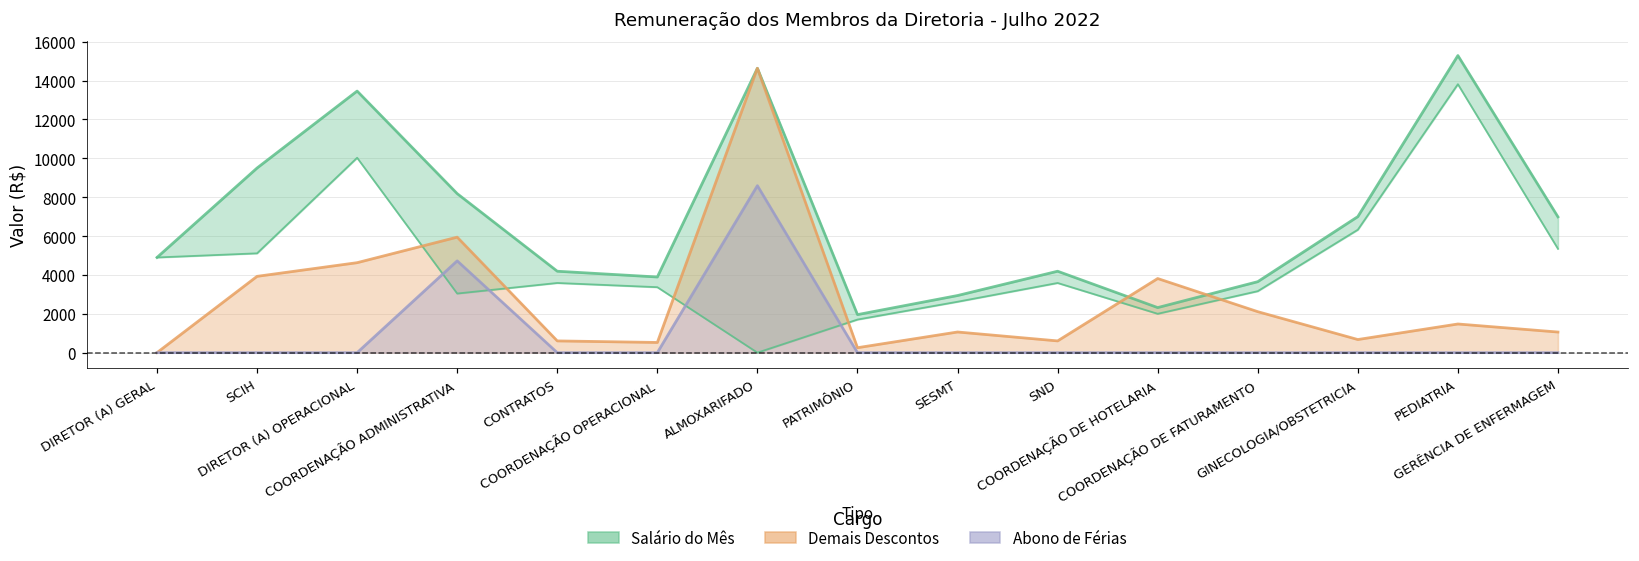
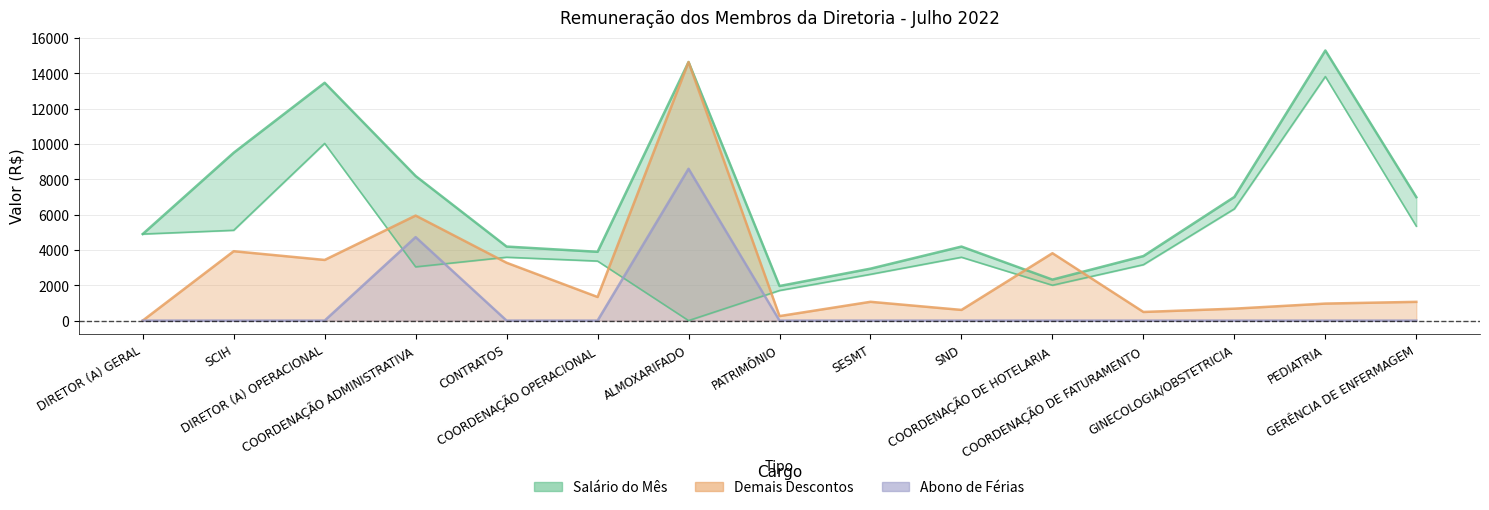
  {
    "Demais Descontos": {
      "SCIH": 3900,
-     "DIRETOR (A) OPERACIONAL": 4600,
+     "DIRETOR (A) OPERACIONAL": 3400,
      "COORDENAÇÃO ADMINISTRATIVA": 5900,
-     "CONTRATOS": 600,
-     "COORDENAÇÃO OPERACIONAL": 500,
+     "CONTRATOS": 3300,
+     "COORDENAÇÃO OPERACIONAL": 1300,
      "PATRIMÔNIO": 300,
      "SESMT": 1100,
      "SND": 600,
      "COORDENAÇÃO DE HOTELARIA": 3800,
-     "COORDENAÇÃO DE FATURAMENTO": 2100,
+     "COORDENAÇÃO DE FATURAMENTO": 500,
      "GINECOLOGIA/OBSTETRICIA": 700,
-     "PEDIATRIA": 1500,
+     "PEDIATRIA": 1000,
      "GERÊNCIA DE ENFERMAGEM": 1100
    }
  }
